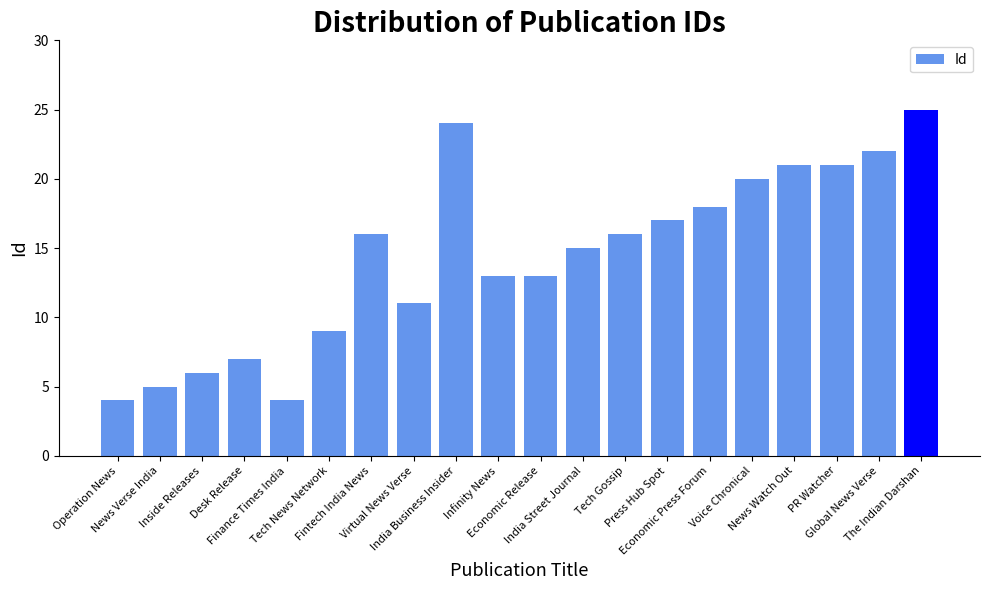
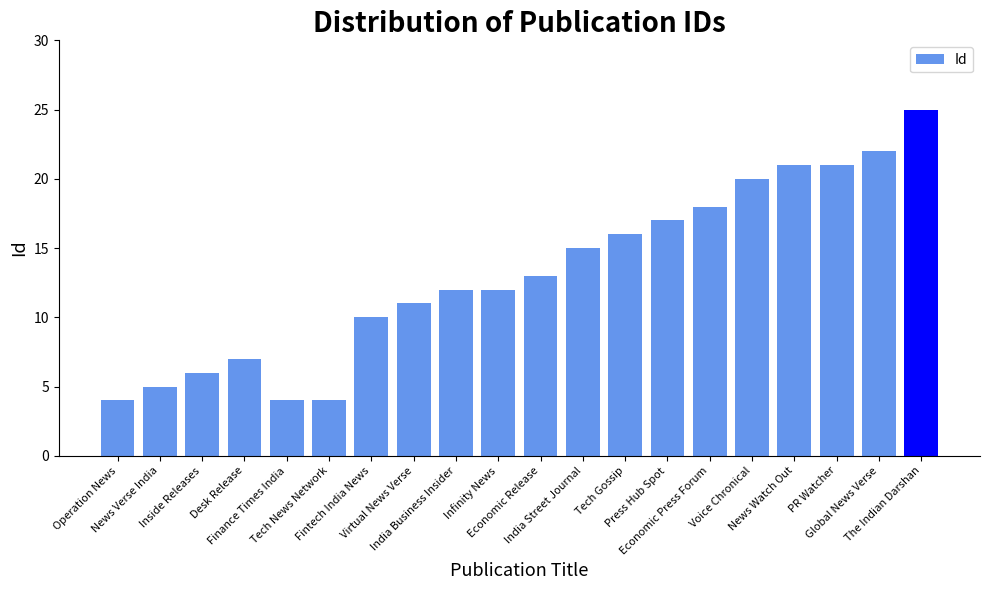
  {
    "Operation News": 4,
    "News Verse India": 5,
    "Inside Releases": 6,
    "Desk Release": 7,
    "Finance Times India": 4,
-   "Tech News Network": 9,
-   "Fintech India News": 16,
+   "Tech News Network": 4,
+   "Fintech India News": 10,
    "Virtual News Verse": 11,
-   "India Business Insider": 24,
-   "Infinity News": 13,
+   "India Business Insider": 12,
+   "Infinity News": 12,
    "Economic Release": 13,
    "India Street Journal": 15,
    "Tech Gossip": 16,
    "Press Hub Spot": 17,
    "Economic Press Forum": 18,
    "Voice Chronical": 20,
    "News Watch Out": 21,
    "PR Watcher": 21,
    "Global News Verse": 22,
    "The Indian Darshan": 25
  }
